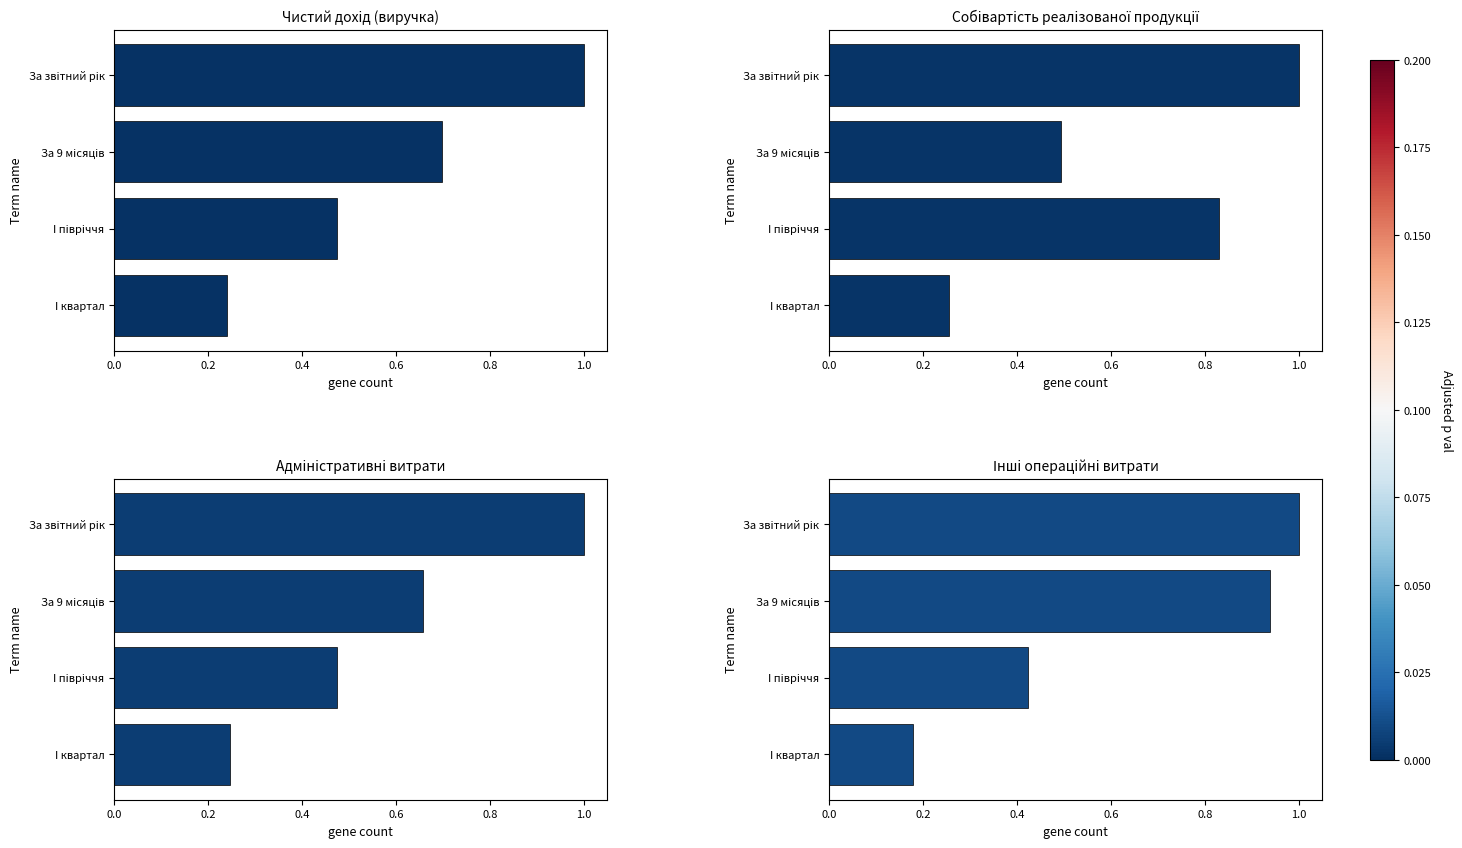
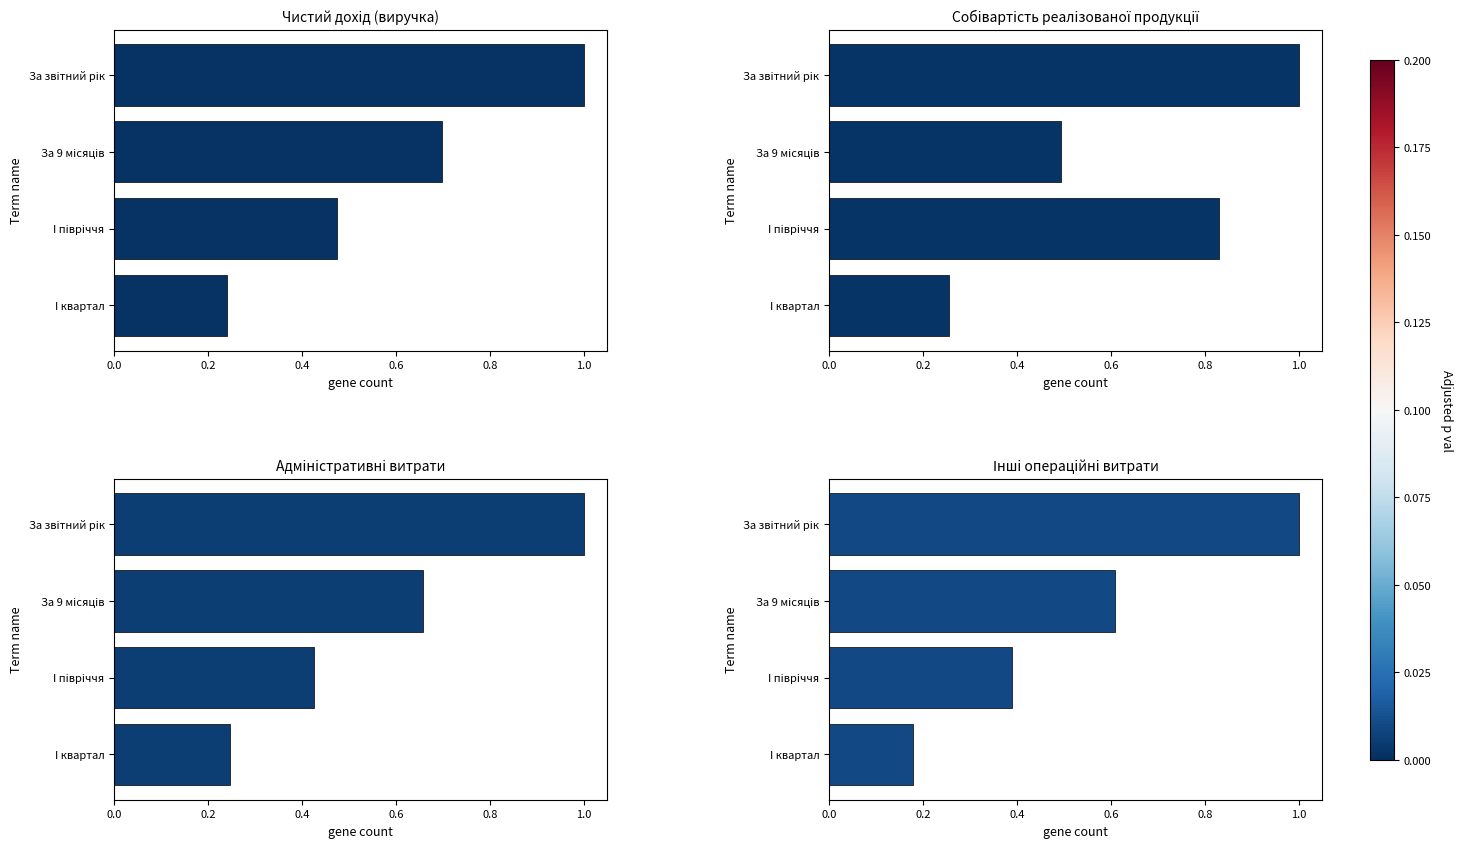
  {
    "Чистий дохід (виручка)": {
      "За звітний рік": 1.00,
      "За 9 місяців": 0.70,
      "І півріччя": 0.47,
      "І квартал": 0.24
    },
    "Собівартість реалізованої продукції": {
      "За звітний рік": 1.00,
      "За 9 місяців": 0.49,
      "І півріччя": 0.83,
      "І квартал": 0.25
    },
    "Адміністративні витрати": {
      "За звітний рік": 1.00,
      "За 9 місяців": 0.66,
-     "І півріччя": 0.47,
+     "І півріччя": 0.43,
      "І квартал": 0.25
    },
    "Інші операційні витрати": {
      "За звітний рік": 1.00,
-     "За 9 місяців": 0.94,
-     "І півріччя": 0.42,
+     "За 9 місяців": 0.61,
+     "І півріччя": 0.39,
      "І квартал": 0.18
    }
  }
